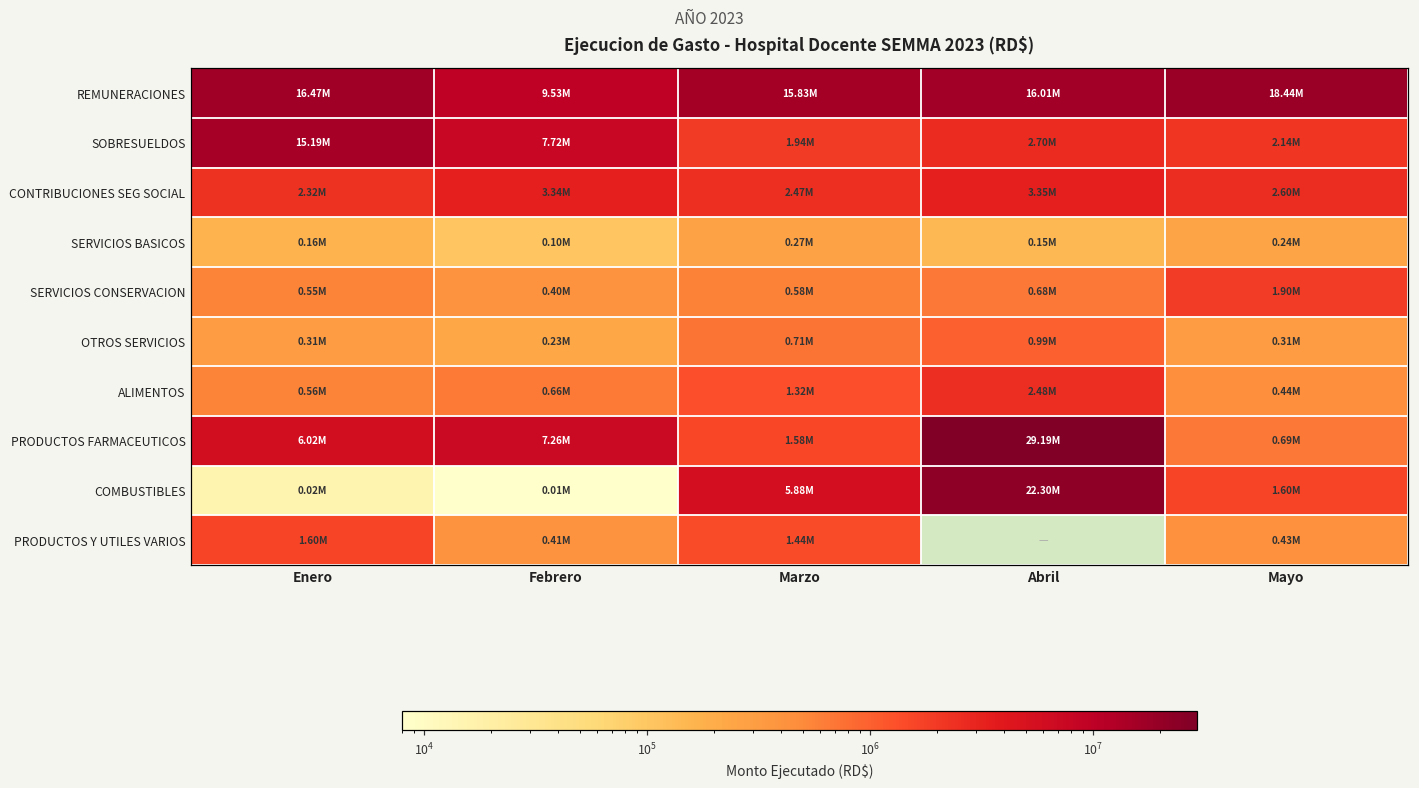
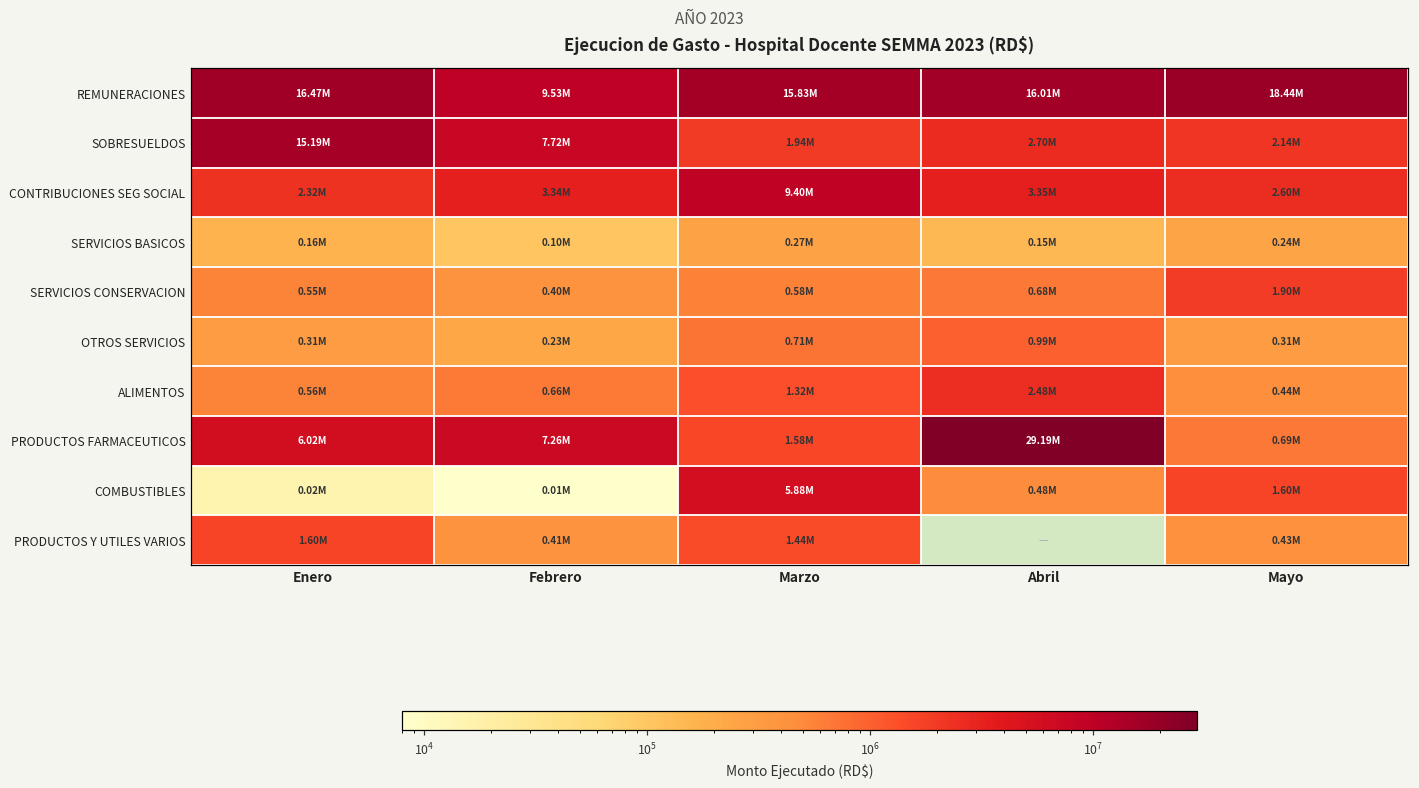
  {
    "REMUNERACIONES": {
      "Enero": "16.47M",
      "Febrero": "9.53M",
      "Marzo": "15.83M",
      "Abril": "16.01M",
      "Mayo": "18.44M"
    },
    "SOBRESUELDOS": {
      "Enero": "15.19M",
      "Febrero": "7.72M",
      "Marzo": "1.94M",
      "Abril": "2.70M",
      "Mayo": "2.14M"
    },
    "CONTRIBUCIONES SEG SOCIAL": {
      "Enero": "2.32M",
      "Febrero": "3.34M",
-     "Marzo": "2.47M",
+     "Marzo": "9.40M",
      "Abril": "3.35M",
      "Mayo": "2.60M"
    },
    "SERVICIOS BASICOS": {
      "Enero": "0.16M",
      "Febrero": "0.10M",
      "Marzo": "0.27M",
      "Abril": "0.15M",
      "Mayo": "0.24M"
    },
    "SERVICIOS CONSERVACION": {
      "Enero": "0.55M",
      "Febrero": "0.40M",
      "Marzo": "0.58M",
      "Abril": "0.68M",
      "Mayo": "1.90M"
    },
    "OTROS SERVICIOS": {
      "Enero": "0.31M",
      "Febrero": "0.23M",
      "Marzo": "0.71M",
      "Abril": "0.99M",
      "Mayo": "0.31M"
    },
    "ALIMENTOS": {
      "Enero": "0.56M",
      "Febrero": "0.66M",
      "Marzo": "1.32M",
      "Abril": "2.48M",
      "Mayo": "0.44M"
    },
    "PRODUCTOS FARMACEUTICOS": {
      "Enero": "6.02M",
      "Febrero": "7.26M",
      "Marzo": "1.58M",
      "Abril": "29.19M",
      "Mayo": "0.69M"
    },
    "COMBUSTIBLES": {
      "Enero": "0.02M",
      "Febrero": "0.01M",
      "Marzo": "5.88M",
-     "Abril": "22.30M",
+     "Abril": "0.48M",
      "Mayo": "1.60M"
    },
    "PRODUCTOS Y UTILES VARIOS": {
      "Enero": "1.60M",
      "Febrero": "0.41M",
      "Marzo": "1.44M",
      "Mayo": "0.43M"
    }
  }
